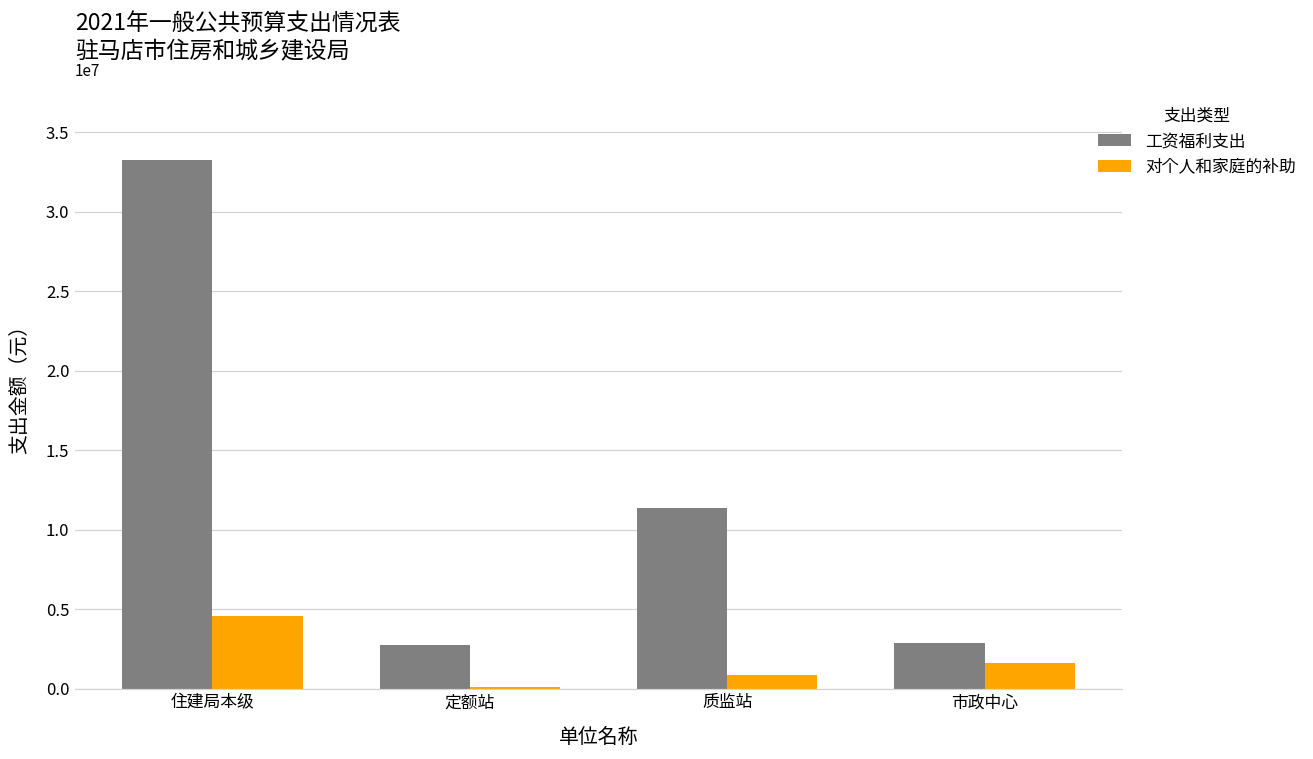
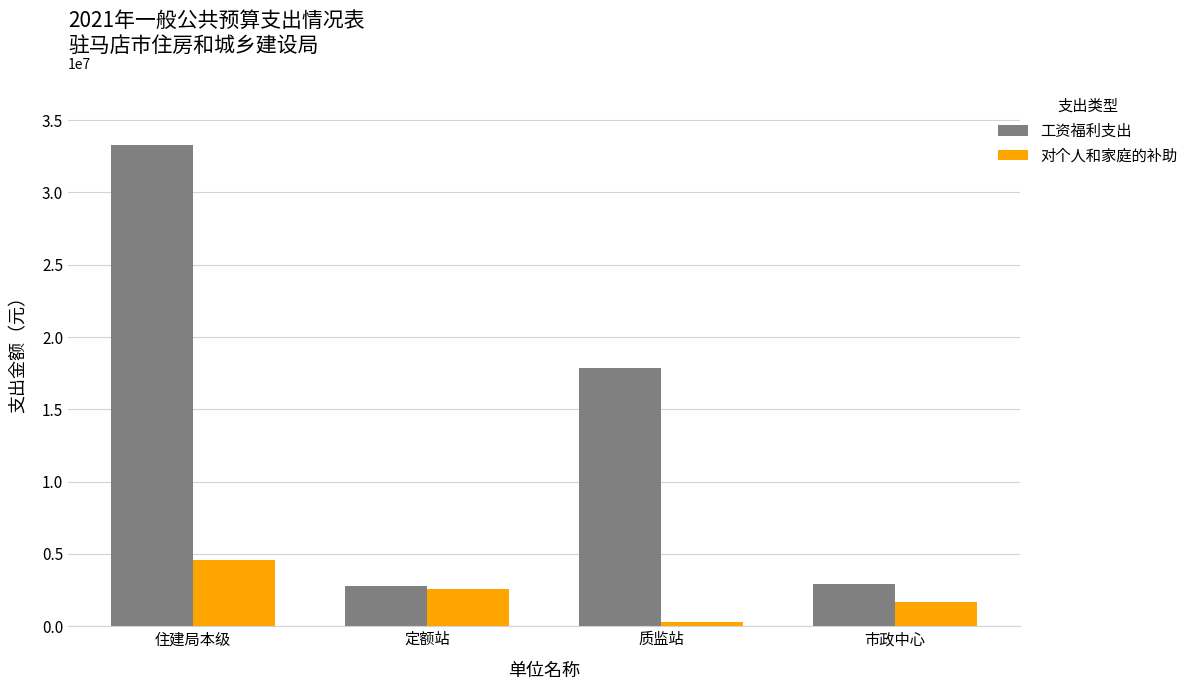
  {
    "工资福利支出": {
      "住建局本级": 33300000,
      "定额站": 2800000,
-     "质监站": 11400000,
+     "质监站": 17900000,
      "市政中心": 2900000
    },
    "对个人和家庭的补助": {
      "住建局本级": 4600000,
-     "定额站": 100000,
-     "质监站": 900000,
+     "定额站": 2600000,
+     "质监站": 300000,
      "市政中心": 1600000
    }
  }
